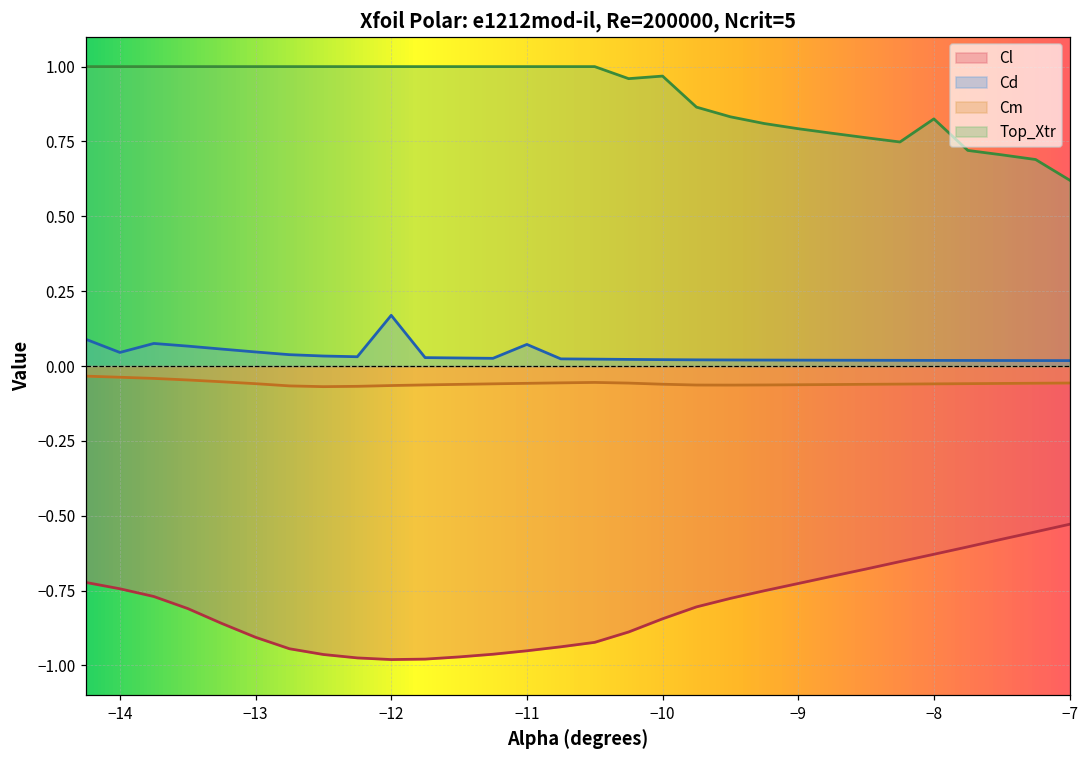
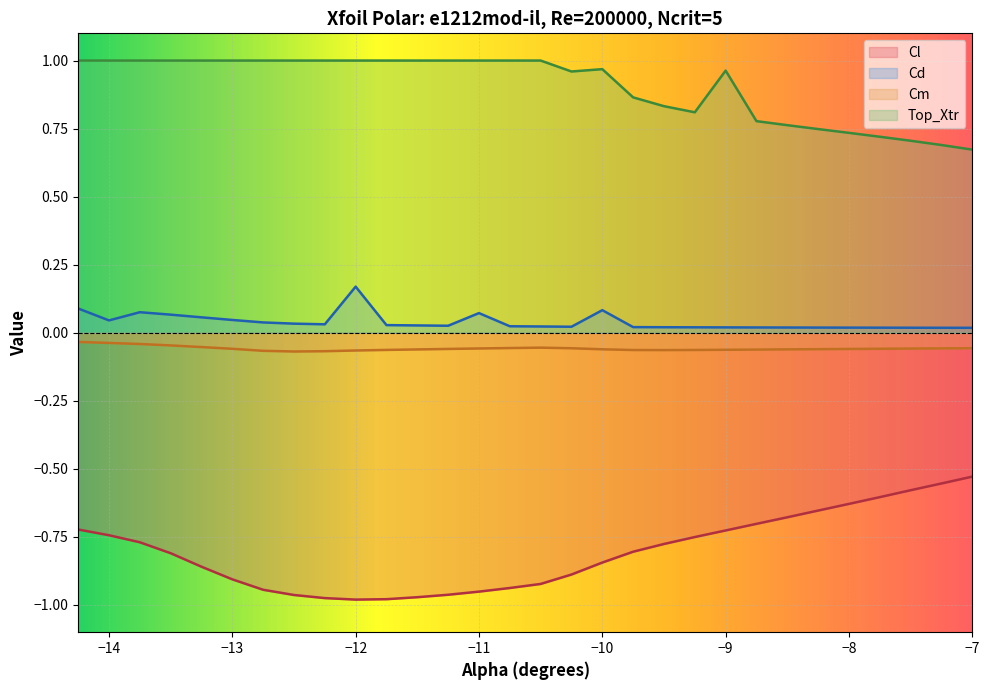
  {
    "Cd": {
      "−14": 0.05,
      "−13": 0.05,
      "−12": 0.17,
      "−11": 0.07,
-     "−10": 0.02,
+     "−10": 0.08,
      "−9": 0.02,
      "−8": 0.02,
      "−7": 0.02
    },
    "Top_Xtr": {
      "−14": 1.00,
      "−13": 1.00,
      "−12": 1.00,
      "−11": 1.00,
      "−10": 0.97,
-     "−9": 0.79,
-     "−8": 0.83,
-     "−7": 0.62
+     "−9": 0.96,
+     "−8": 0.73,
+     "−7": 0.67
    }
  }
